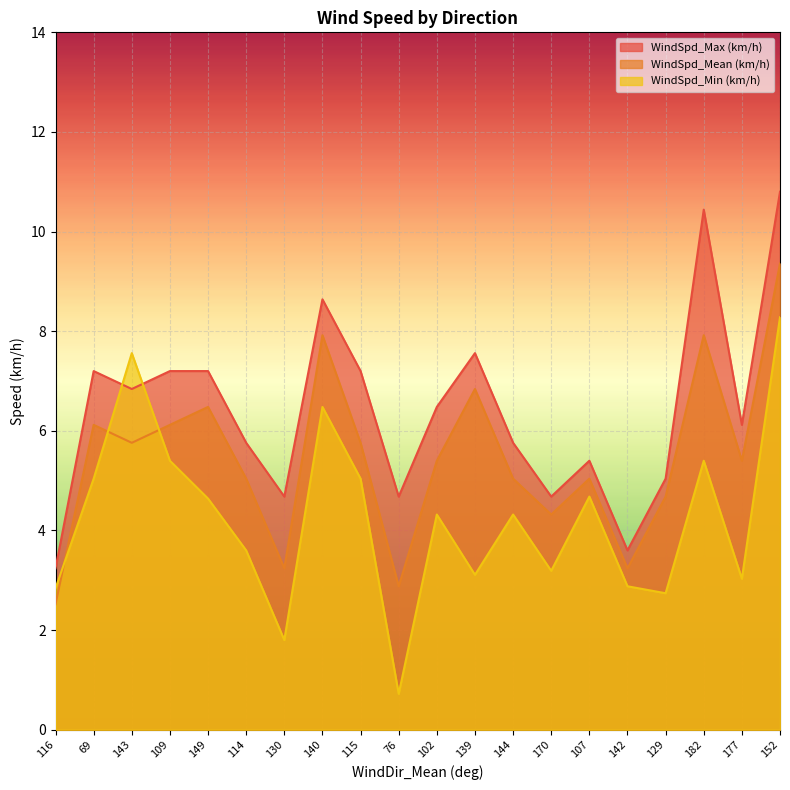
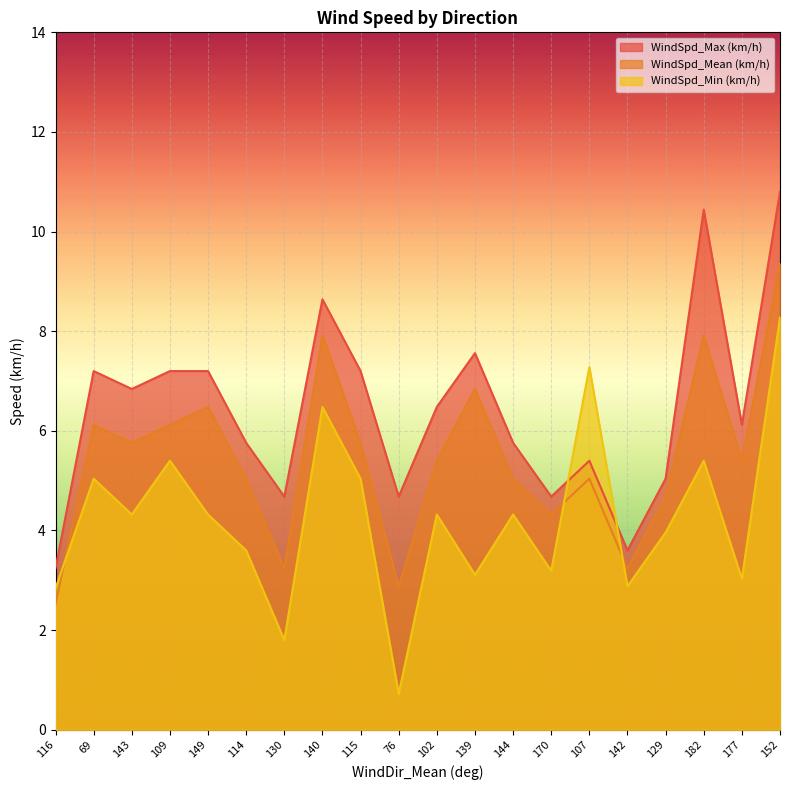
  {
    "WindSpd_Min (km/h)": {
      "116": 2.8,
      "69": 5.0,
-     "143": 7.6,
+     "143": 4.3,
      "109": 5.4,
-     "149": 4.6,
+     "149": 4.3,
      "114": 3.6,
      "130": 1.8,
      "140": 6.5,
      "115": 5.0,
      "76": 0.7,
      "102": 4.3,
      "139": 3.1,
      "144": 4.3,
      "170": 3.2,
-     "107": 4.7,
+     "107": 7.3,
      "142": 2.9,
-     "129": 2.7,
+     "129": 4.0,
      "182": 5.4,
      "177": 3.0,
      "152": 8.3
    }
  }
